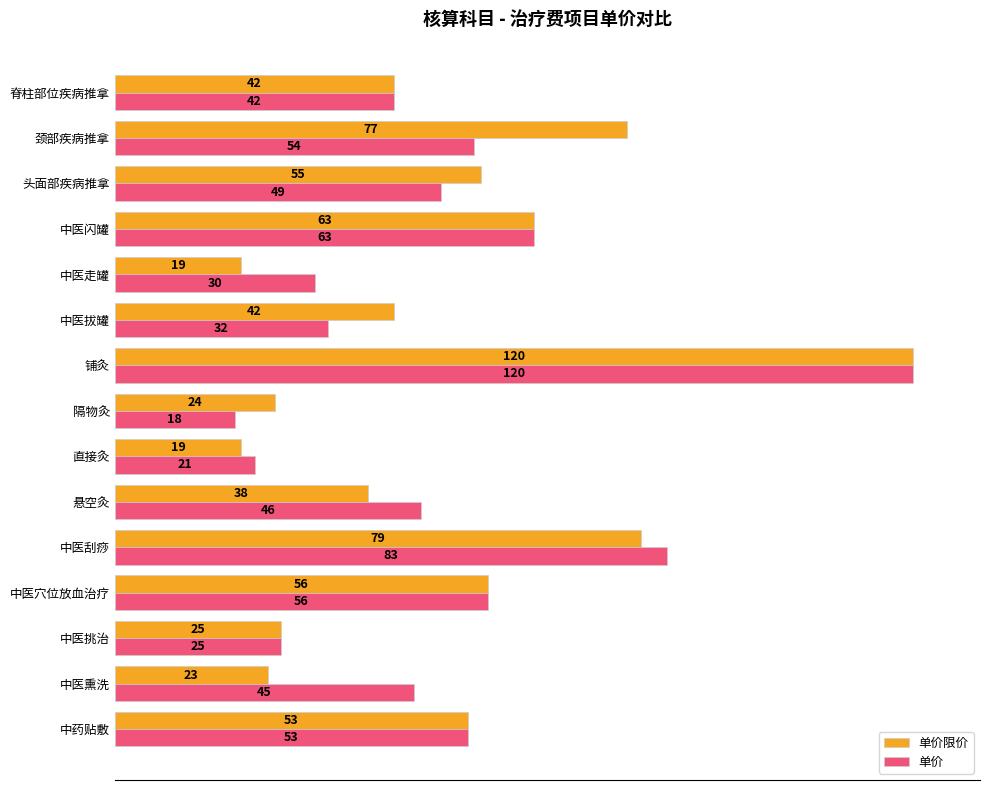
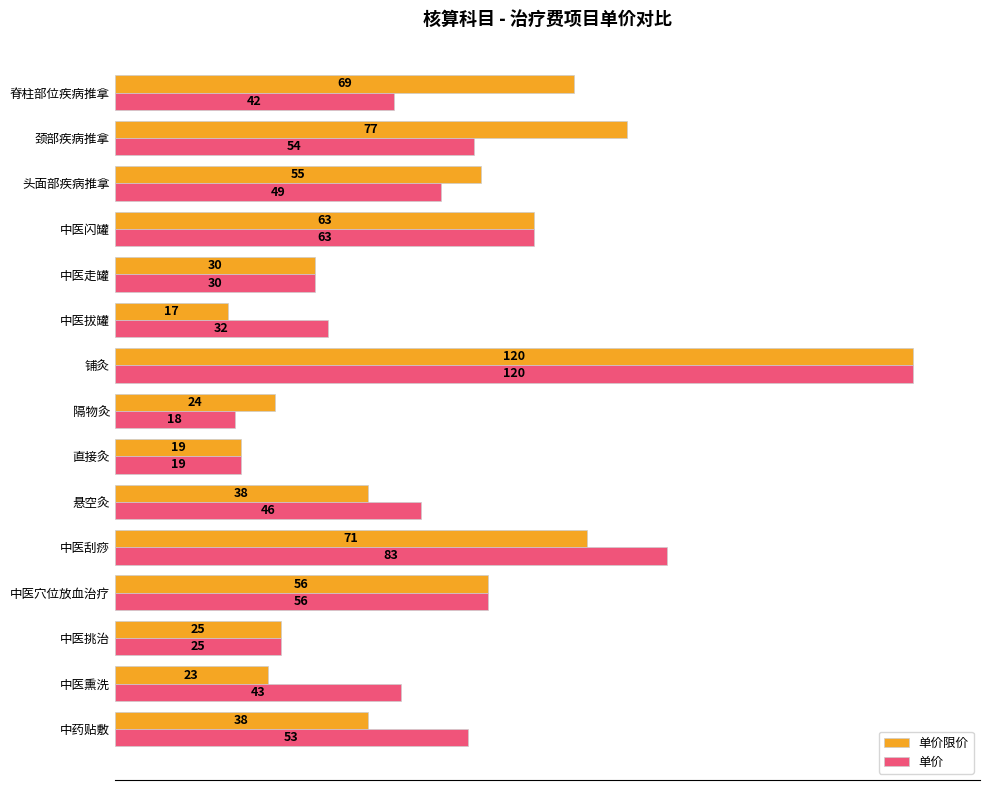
  {
    "单价限价": {
-     "脊柱部位疾病推拿": 42,
+     "脊柱部位疾病推拿": 69,
      "颈部疾病推拿": 77,
      "头面部疾病推拿": 55,
      "中医闪罐": 63,
-     "中医走罐": 19,
-     "中医拔罐": 42,
+     "中医走罐": 30,
+     "中医拔罐": 17,
      "铺灸": 120,
      "隔物灸": 24,
      "直接灸": 19,
      "悬空灸": 38,
-     "中医刮痧": 79,
+     "中医刮痧": 71,
      "中医穴位放血治疗": 56,
      "中医挑治": 25,
      "中医熏洗": 23,
-     "中药贴敷": 53
+     "中药贴敷": 38
    },
    "单价": {
      "脊柱部位疾病推拿": 42,
      "颈部疾病推拿": 54,
      "头面部疾病推拿": 49,
      "中医闪罐": 63,
      "中医走罐": 30,
      "中医拔罐": 32,
      "铺灸": 120,
      "隔物灸": 18,
-     "直接灸": 21,
+     "直接灸": 19,
      "悬空灸": 46,
      "中医刮痧": 83,
      "中医穴位放血治疗": 56,
      "中医挑治": 25,
-     "中医熏洗": 45,
+     "中医熏洗": 43,
      "中药贴敷": 53
    }
  }
